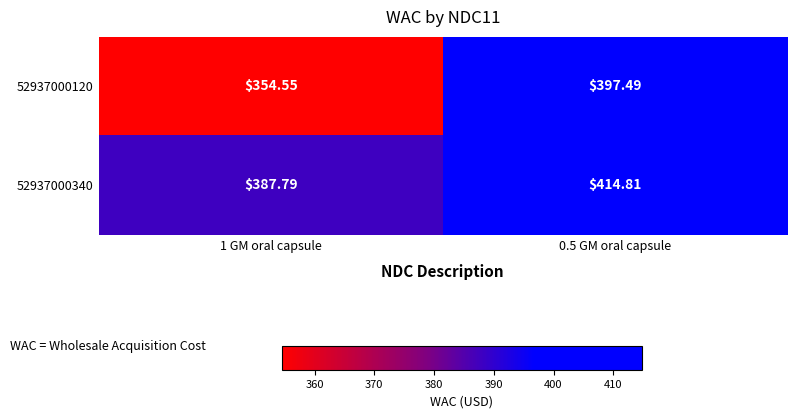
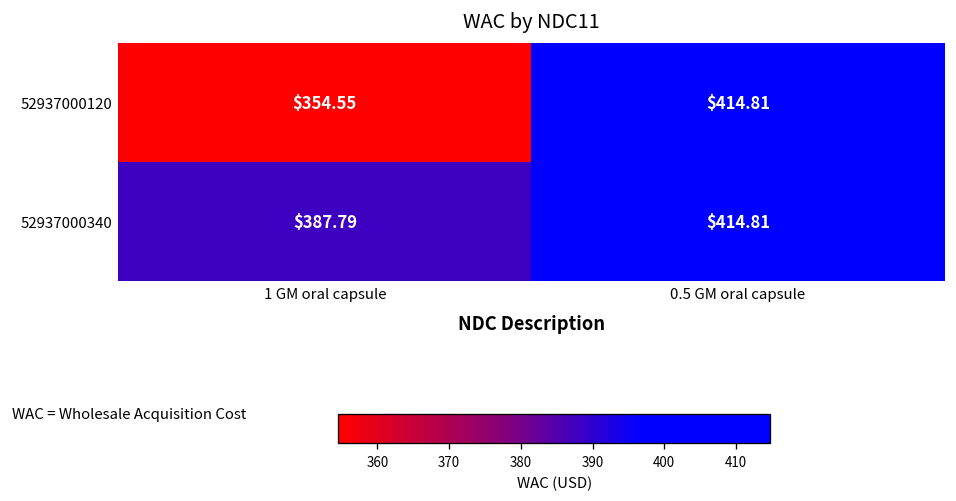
  {
    "52937000120": {
      "1 GM oral capsule": "$354.55",
-     "0.5 GM oral capsule": "$397.49"
+     "0.5 GM oral capsule": "$414.81"
    },
    "52937000340": {
      "1 GM oral capsule": "$387.79",
      "0.5 GM oral capsule": "$414.81"
    }
  }
